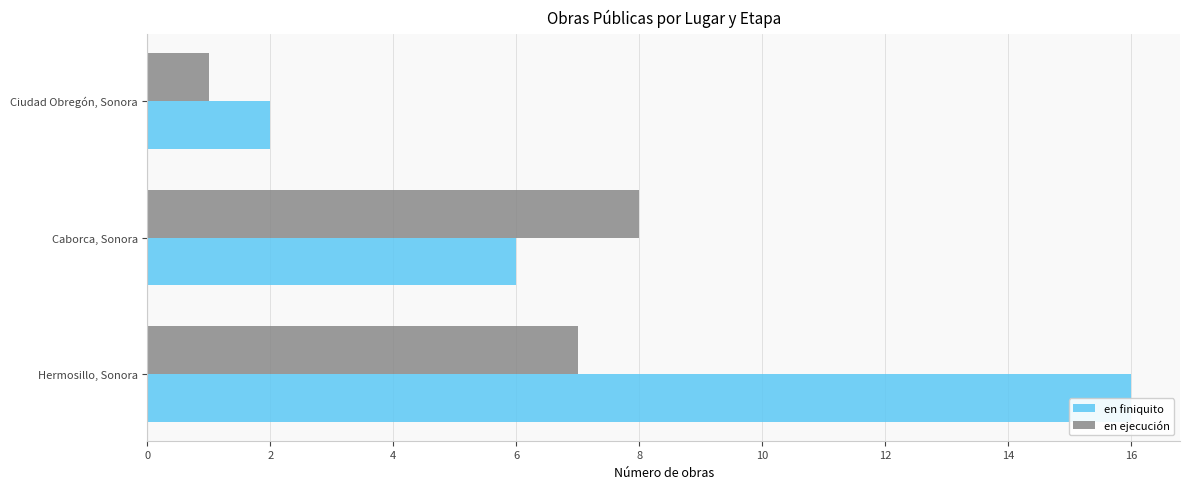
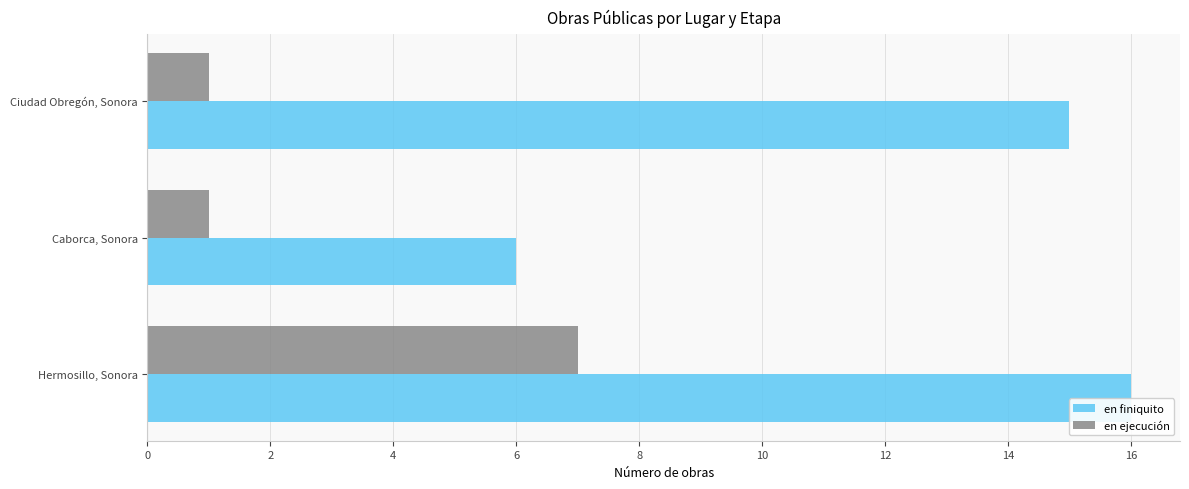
  {
    "en finiquito": {
-     "Ciudad Obregón, Sonora": 2,
+     "Ciudad Obregón, Sonora": 15,
      "Caborca, Sonora": 6
    },
    "en ejecución": {
      "Ciudad Obregón, Sonora": 1,
-     "Caborca, Sonora": 8,
+     "Caborca, Sonora": 1,
      "Hermosillo, Sonora": 7
    }
  }
